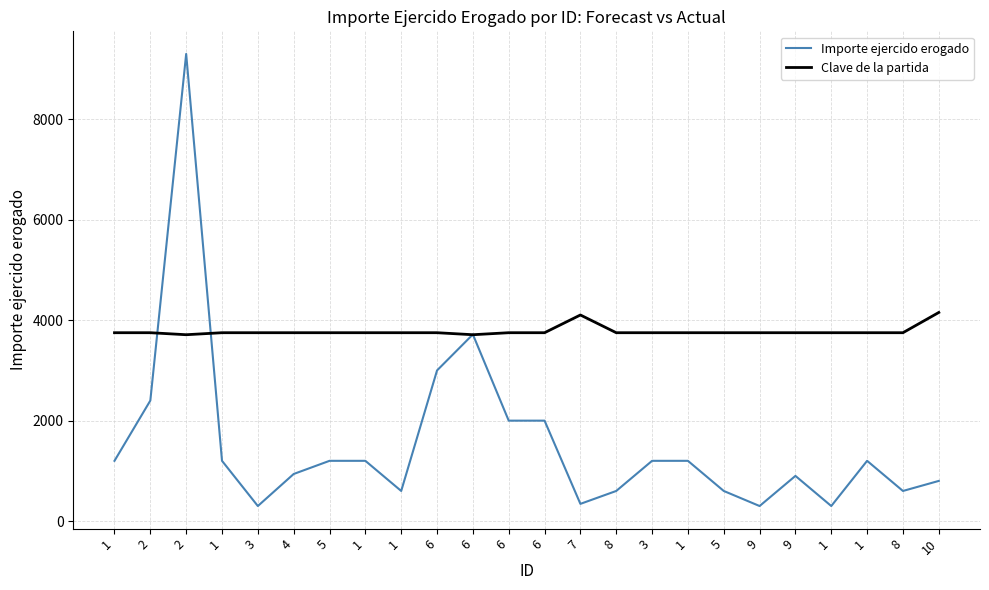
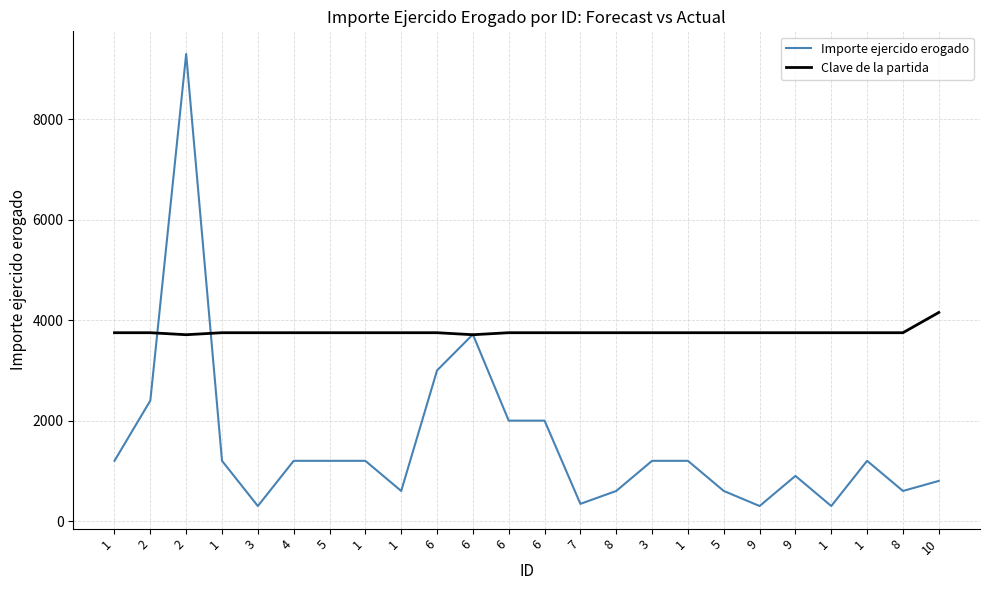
  {
    "Importe ejercido erogado": {
-     "4": 900,
+     "4": 1200,
      "7": 300,
      "10": 800
    },
    "Clave de la partida": {
      "4": 3800,
-     "7": 4100,
+     "7": 3800,
      "10": 4200
    }
  }
